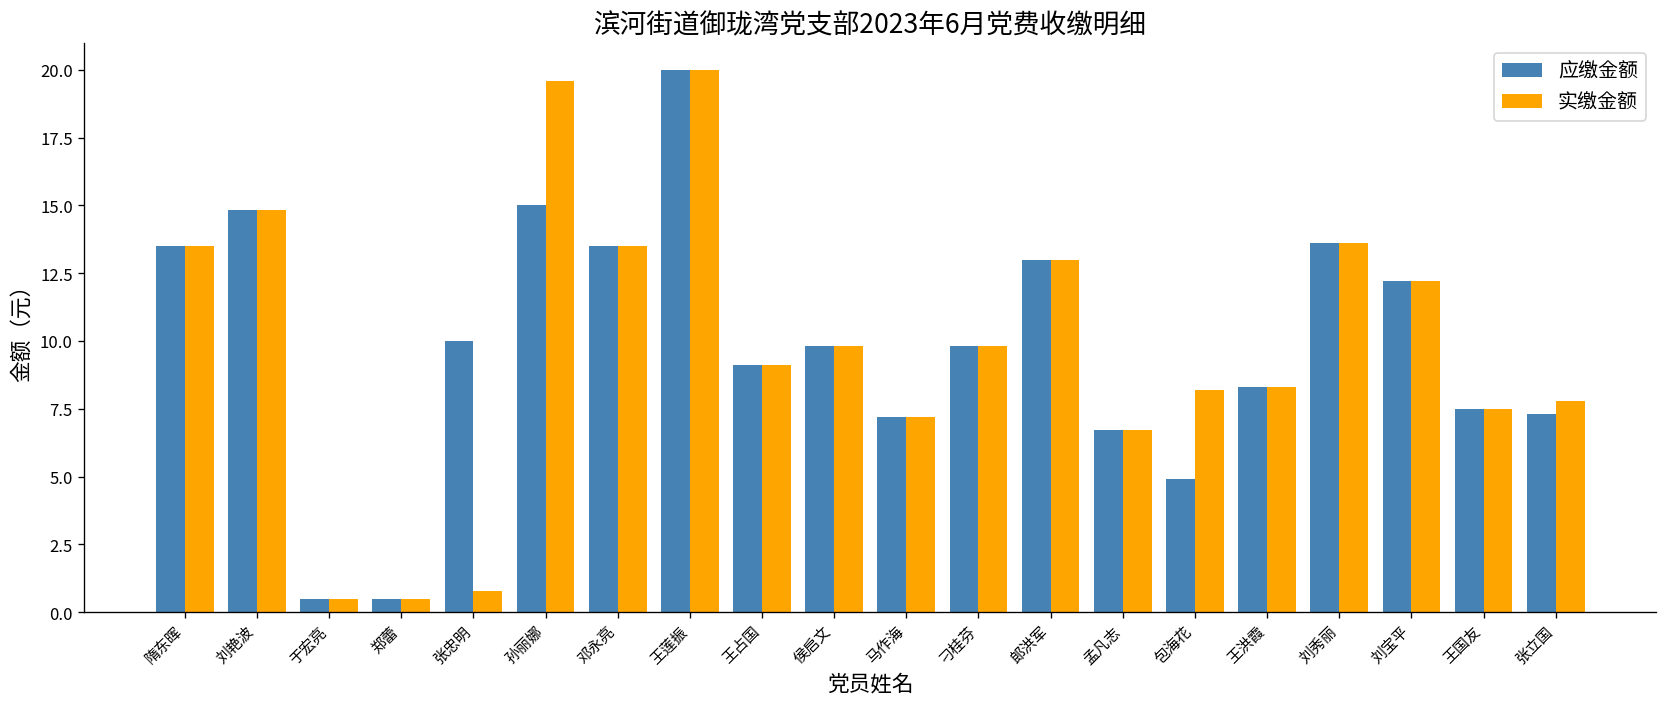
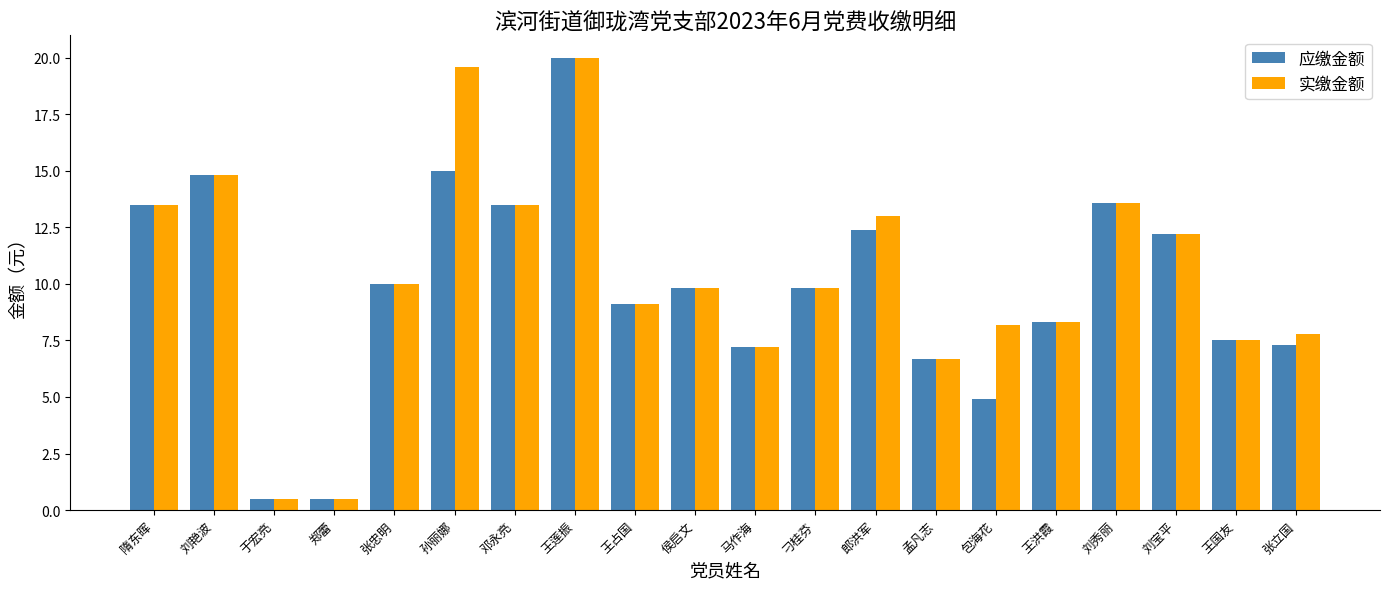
  {
    "应缴金额": {
      "隋东晖": 13.5,
      "刘艳波": 14.8,
      "于宏亮": 0.5,
      "郑蕾": 0.5,
      "张忠明": 10.0,
      "孙丽娜": 15.0,
      "邓永亮": 13.5,
      "王莲振": 20.0,
      "王占国": 9.1,
      "侯启文": 9.8,
      "马作海": 7.2,
      "刁桂芬": 9.8,
-     "郎洪军": 13.0,
+     "郎洪军": 12.4,
      "孟凡志": 6.7,
      "包海花": 4.9,
      "王洪霞": 8.3,
      "刘秀丽": 13.6,
      "刘宝平": 12.2,
      "王国友": 7.5,
      "张立国": 7.3
    },
    "实缴金额": {
      "隋东晖": 13.5,
      "刘艳波": 14.8,
      "于宏亮": 0.5,
      "郑蕾": 0.5,
-     "张忠明": 0.8,
+     "张忠明": 10.0,
      "孙丽娜": 19.6,
      "邓永亮": 13.5,
      "王莲振": 20.0,
      "王占国": 9.1,
      "侯启文": 9.8,
      "马作海": 7.2,
      "刁桂芬": 9.8,
      "郎洪军": 13.0,
      "孟凡志": 6.7,
      "包海花": 8.2,
      "王洪霞": 8.3,
      "刘秀丽": 13.6,
      "刘宝平": 12.2,
      "王国友": 7.5,
      "张立国": 7.8
    }
  }
